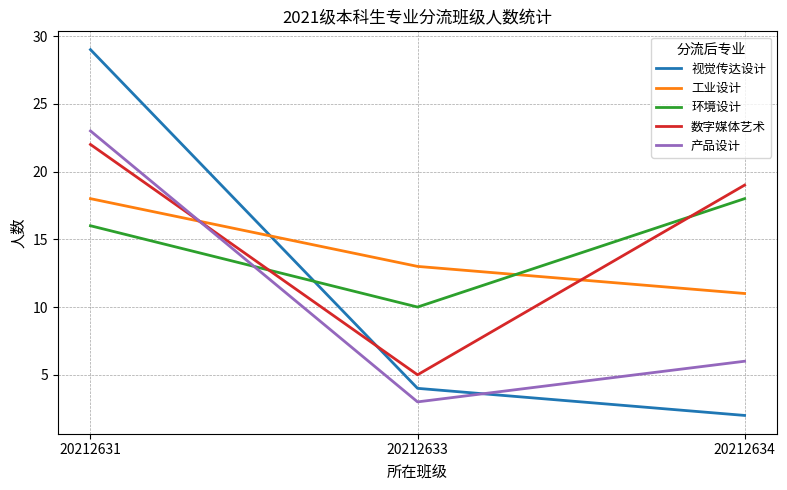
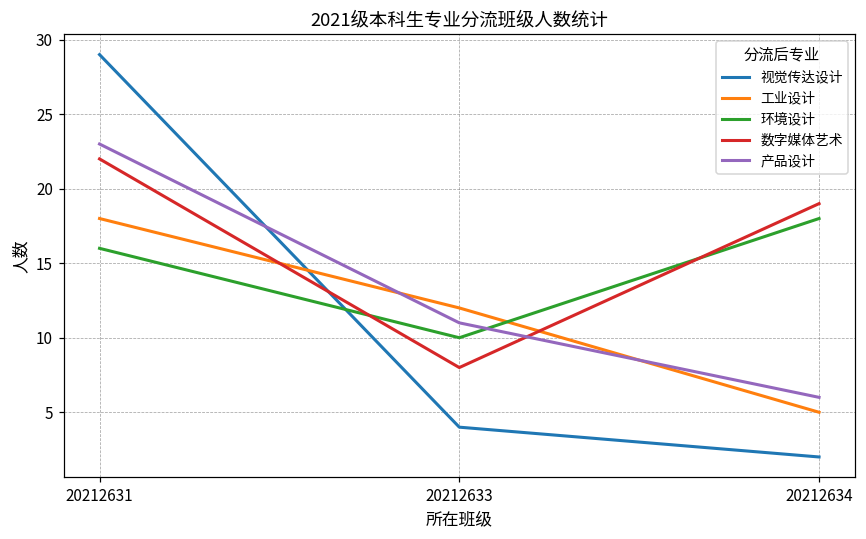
  {
    "视觉传达设计": {
      "20212631": 29,
      "20212633": 4,
      "20212634": 2
    },
    "工业设计": {
      "20212631": 18,
-     "20212633": 13,
-     "20212634": 11
+     "20212633": 12,
+     "20212634": 5
    },
    "环境设计": {
      "20212631": 16,
      "20212633": 10,
      "20212634": 18
    },
    "数字媒体艺术": {
      "20212631": 22,
-     "20212633": 5,
+     "20212633": 8,
      "20212634": 19
    },
    "产品设计": {
      "20212631": 23,
-     "20212633": 3,
+     "20212633": 11,
      "20212634": 6
    }
  }
